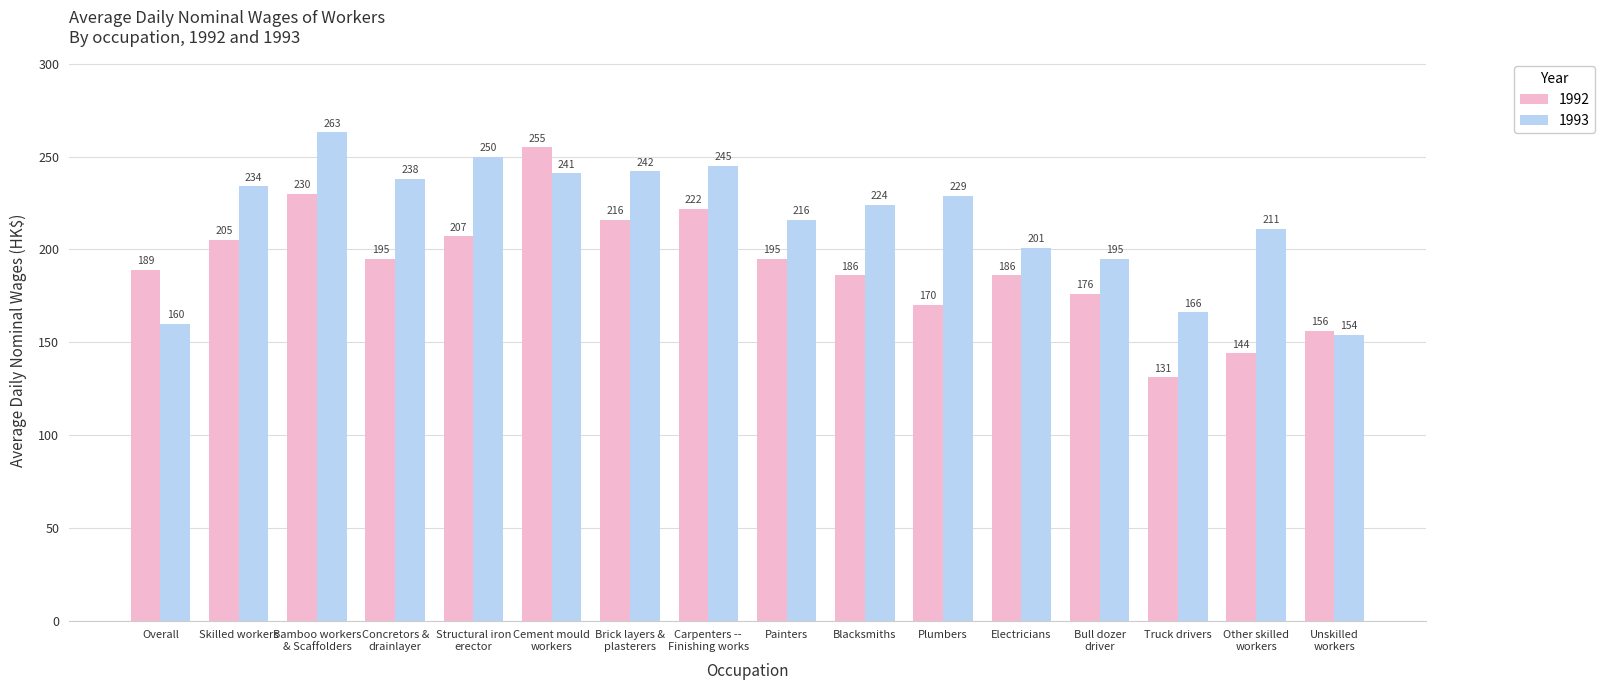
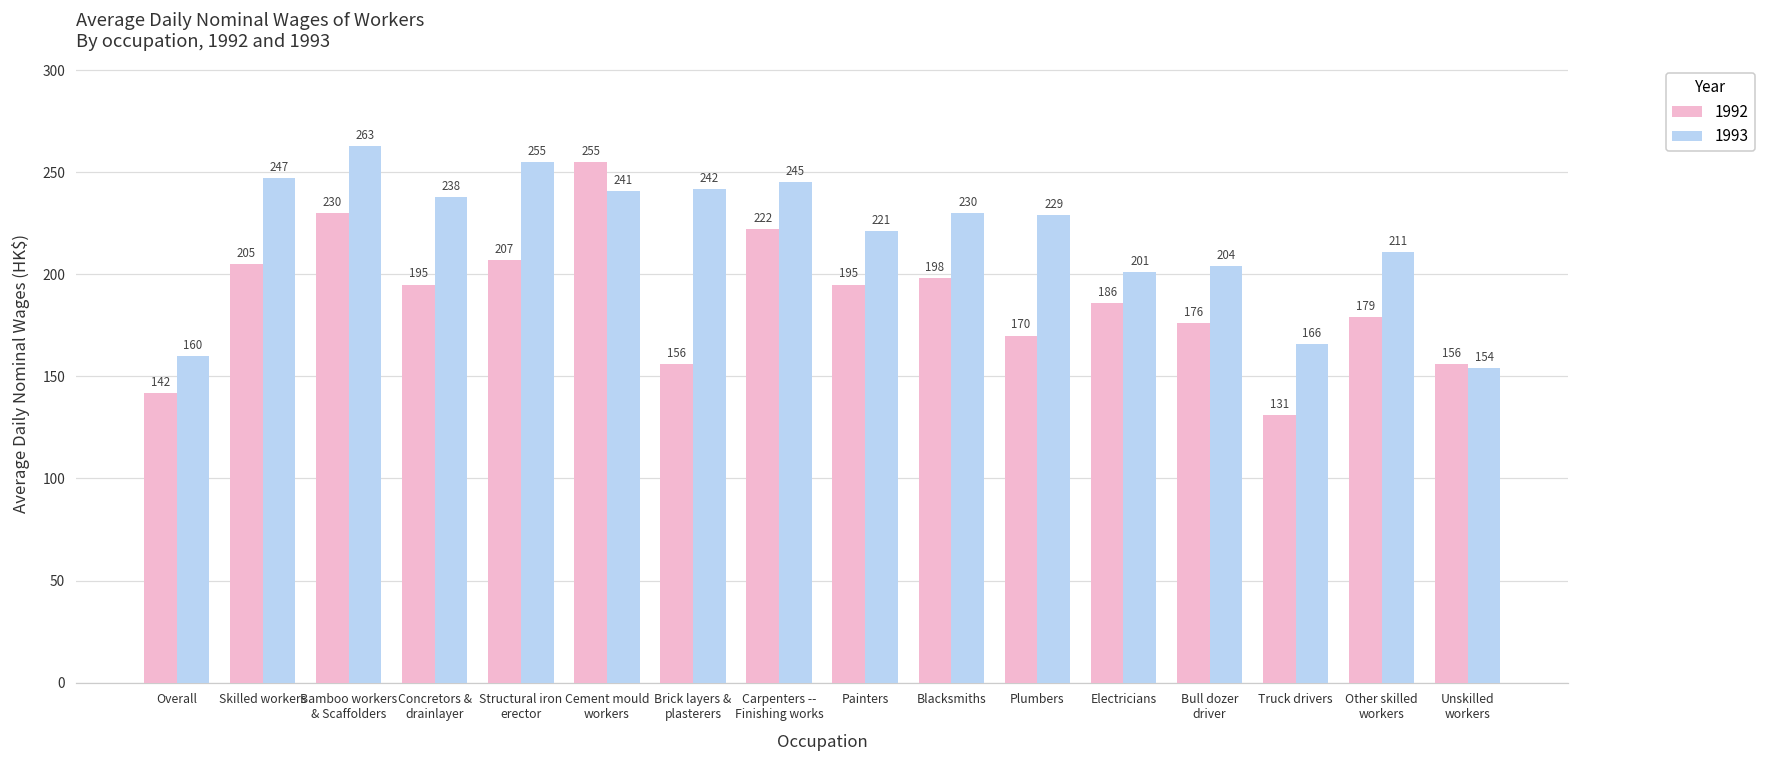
  {
    "1992": {
-     "Overall": 189,
+     "Overall": 142,
      "Skilled workers": 205,
      "Bamboo workers & Scaffolders": 230,
      "Concretors & drainlayer": 195,
      "Structural iron erector": 207,
      "Cement mould workers": 255,
-     "Brick layers & plasterers": 216,
+     "Brick layers & plasterers": 156,
      "Carpenters -- Finishing works": 222,
      "Painters": 195,
-     "Blacksmiths": 186,
+     "Blacksmiths": 198,
      "Plumbers": 170,
      "Electricians": 186,
      "Bull dozer driver": 176,
      "Truck drivers": 131,
-     "Other skilled workers": 144,
+     "Other skilled workers": 179,
      "Unskilled workers": 156
    },
    "1993": {
      "Overall": 160,
-     "Skilled workers": 234,
+     "Skilled workers": 247,
      "Bamboo workers & Scaffolders": 263,
      "Concretors & drainlayer": 238,
-     "Structural iron erector": 250,
+     "Structural iron erector": 255,
      "Cement mould workers": 241,
      "Brick layers & plasterers": 242,
      "Carpenters -- Finishing works": 245,
-     "Painters": 216,
-     "Blacksmiths": 224,
+     "Painters": 221,
+     "Blacksmiths": 230,
      "Plumbers": 229,
      "Electricians": 201,
-     "Bull dozer driver": 195,
+     "Bull dozer driver": 204,
      "Truck drivers": 166,
      "Other skilled workers": 211,
      "Unskilled workers": 154
    }
  }
